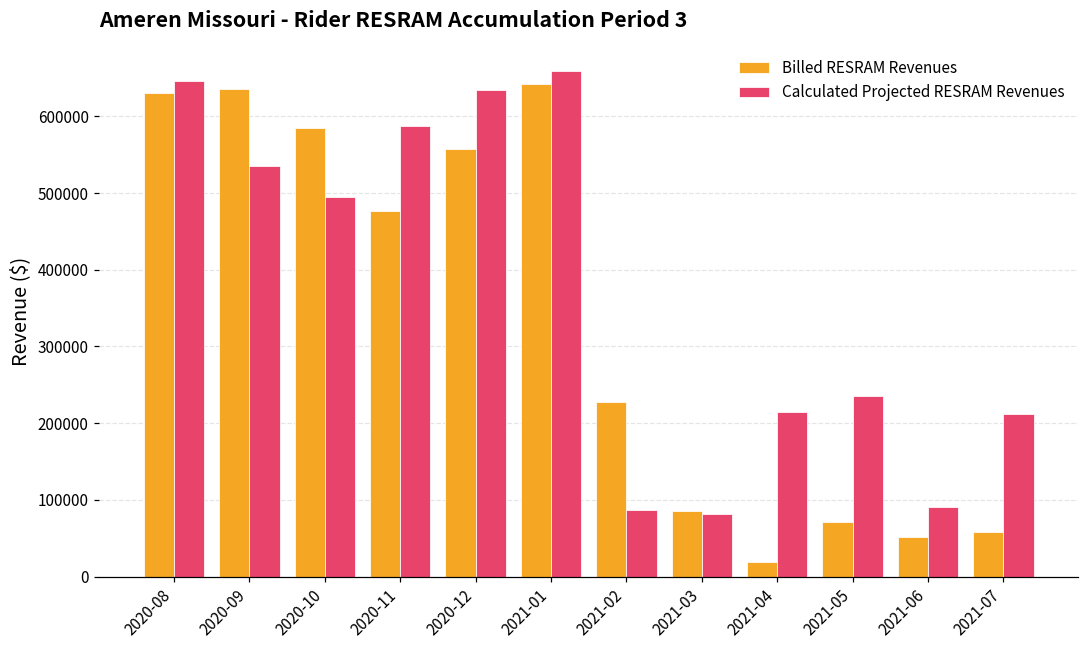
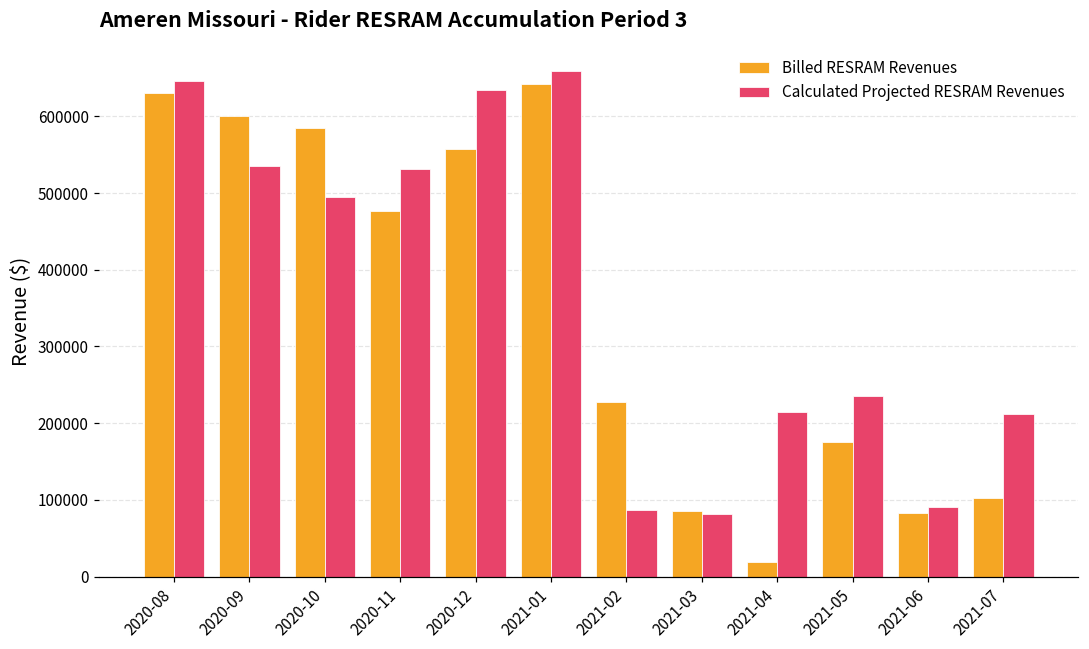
  {
    "Billed RESRAM Revenues": {
      "2020-08": 630000,
-     "2020-09": 640000,
+     "2020-09": 600000,
      "2020-10": 580000,
      "2020-11": 480000,
      "2020-12": 560000,
      "2021-01": 640000,
      "2021-02": 230000,
      "2021-03": 80000,
      "2021-04": 20000,
-     "2021-05": 70000,
-     "2021-06": 50000,
-     "2021-07": 60000
+     "2021-05": 180000,
+     "2021-06": 80000,
+     "2021-07": 100000
    },
    "Calculated Projected RESRAM Revenues": {
      "2020-08": 650000,
      "2020-09": 530000,
      "2020-10": 490000,
-     "2020-11": 590000,
+     "2020-11": 530000,
      "2020-12": 630000,
      "2021-01": 660000,
      "2021-02": 90000,
      "2021-03": 80000,
      "2021-04": 220000,
      "2021-05": 240000,
      "2021-06": 90000,
      "2021-07": 210000
    }
  }
